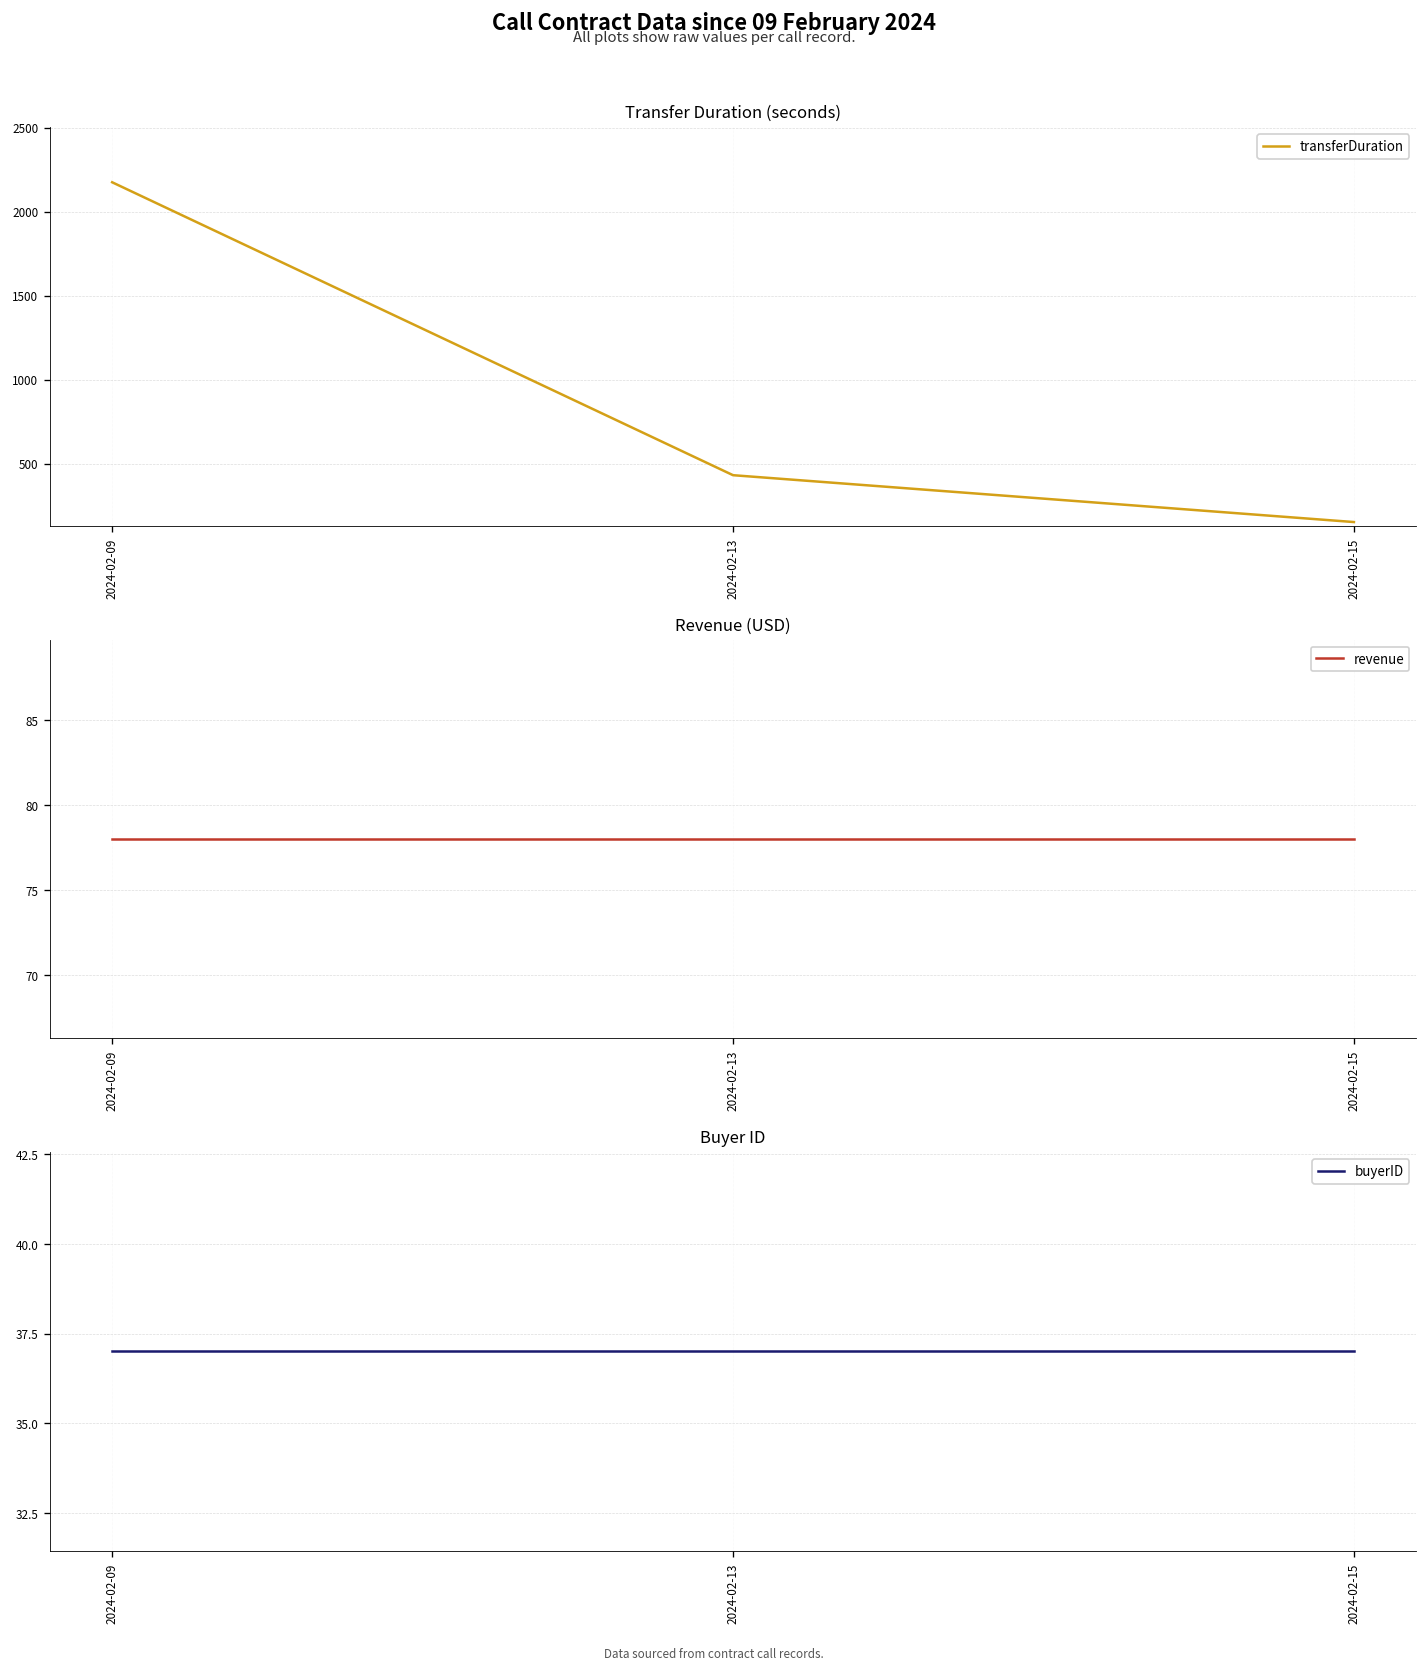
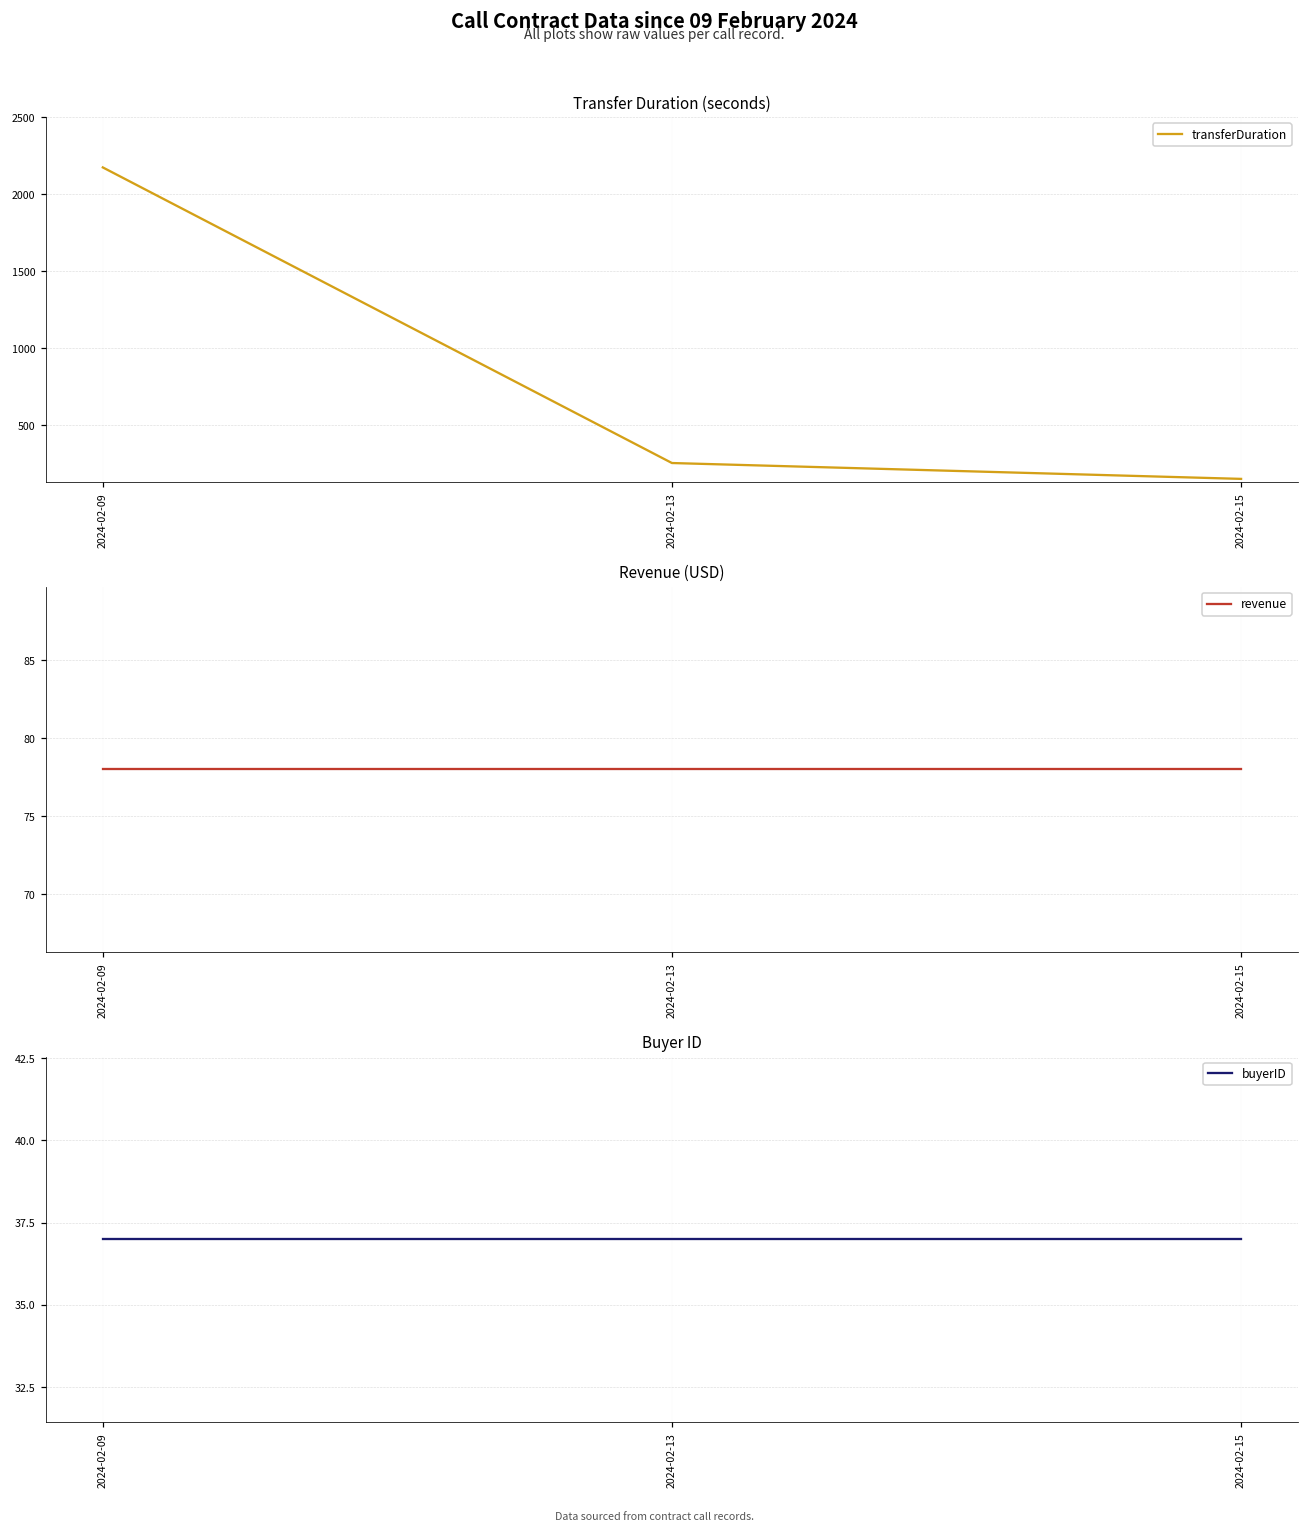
  {
    "Transfer Duration (seconds)": {
      "2024-02-09": 2180,
-     "2024-02-13": 430,
+     "2024-02-13": 260,
      "2024-02-15": 150
    },
    "Revenue (USD)": {
      "2024-02-09": 78.0,
      "2024-02-13": 78.0,
      "2024-02-15": 78.0
    },
    "Buyer ID": {
      "2024-02-09": 37.0,
      "2024-02-13": 37.0,
      "2024-02-15": 37.0
    }
  }
